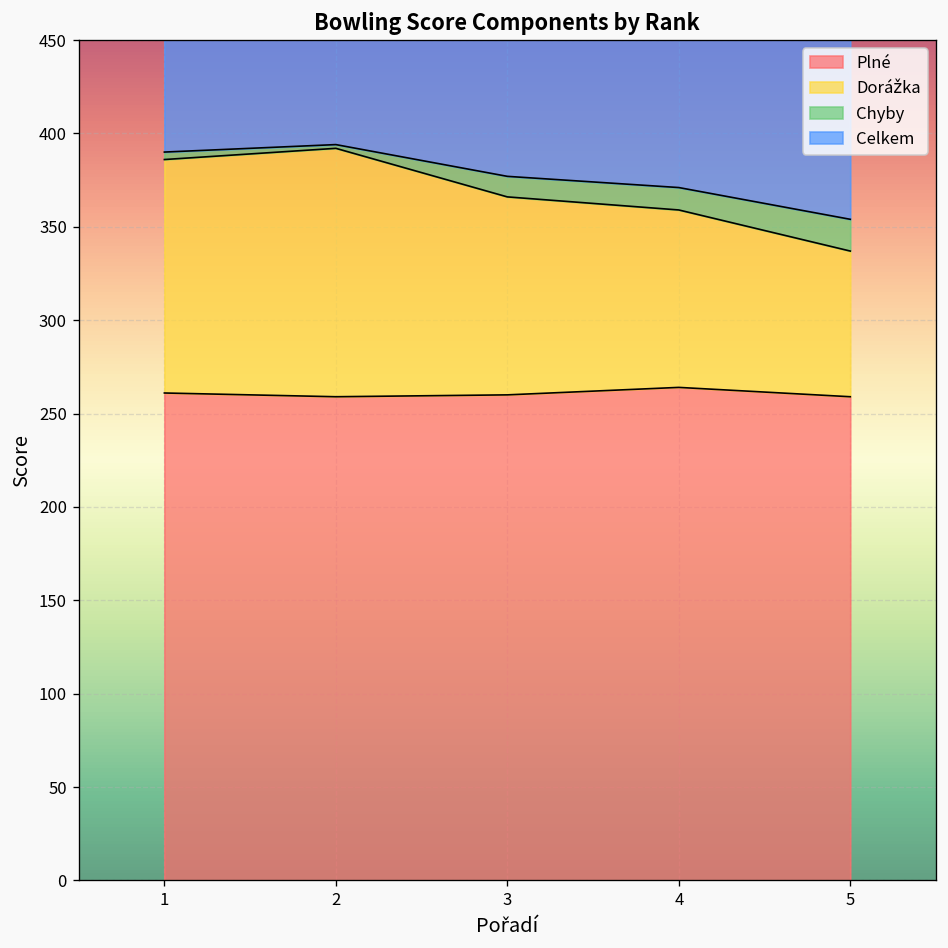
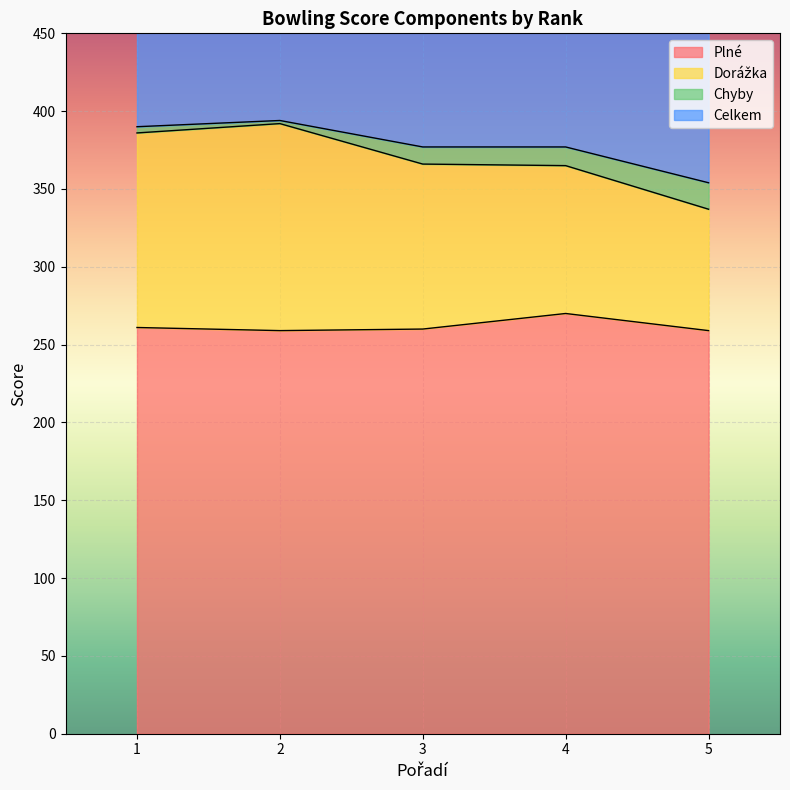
  {
    "Plné": {
      "1": 261,
      "2": 259,
      "3": 260,
-     "4": 264,
+     "4": 270,
      "5": 259
    },
    "Dorážka": {
      "1": 125,
      "2": 133,
      "3": 106,
      "4": 95,
      "5": 78
    },
    "Chyby": {
      "1": 4,
      "2": 2,
      "3": 11,
      "4": 12,
      "5": 17
    }
  }
